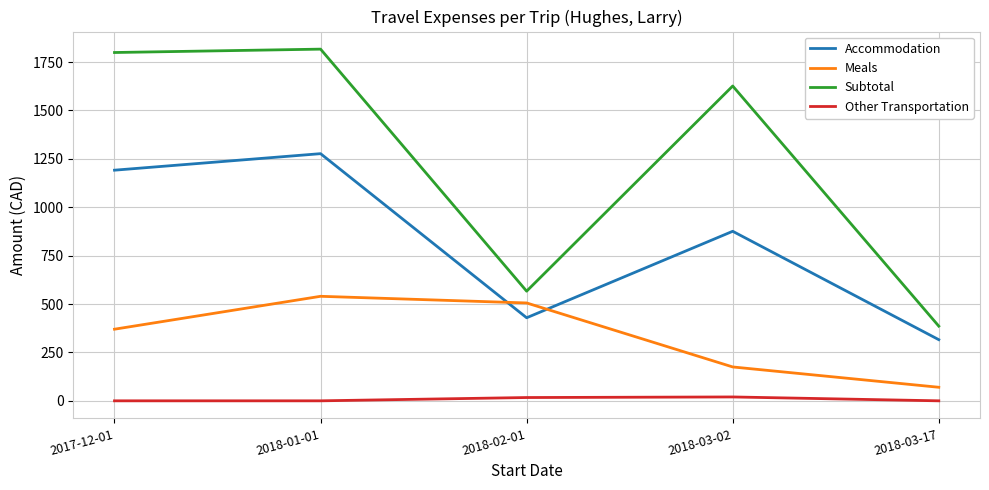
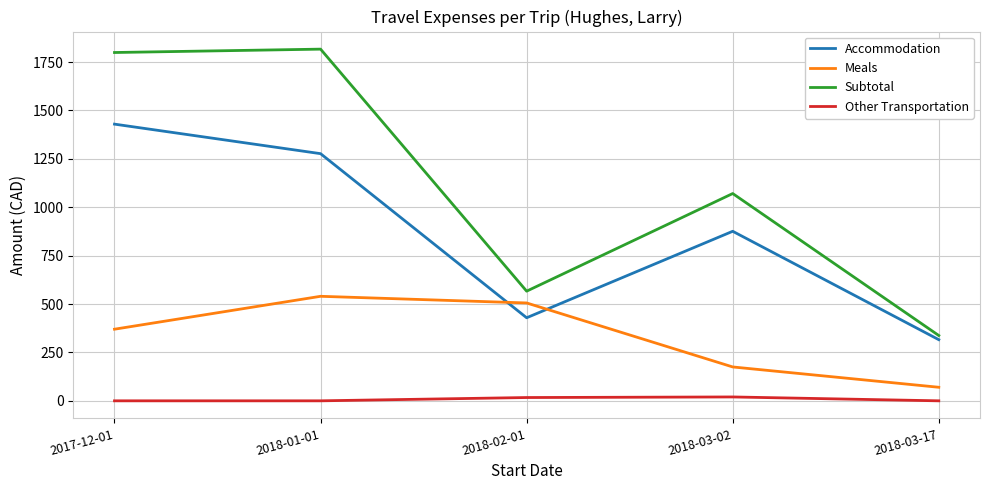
  {
    "Accommodation": {
-     "2017-12-01": 1190,
+     "2017-12-01": 1430,
      "2018-01-01": 1280,
      "2018-02-01": 430,
      "2018-03-02": 880,
      "2018-03-17": 320
    },
    "Meals": {
      "2017-12-01": 370,
      "2018-01-01": 540,
      "2018-02-01": 510,
      "2018-03-02": 180,
      "2018-03-17": 70
    },
    "Subtotal": {
      "2017-12-01": 1800,
      "2018-01-01": 1820,
      "2018-02-01": 570,
-     "2018-03-02": 1630,
-     "2018-03-17": 390
+     "2018-03-02": 1070,
+     "2018-03-17": 340
    },
    "Other Transportation": {
      "2017-12-01": 0,
      "2018-01-01": 0,
      "2018-02-01": 20,
      "2018-03-02": 20,
      "2018-03-17": 0
    }
  }
